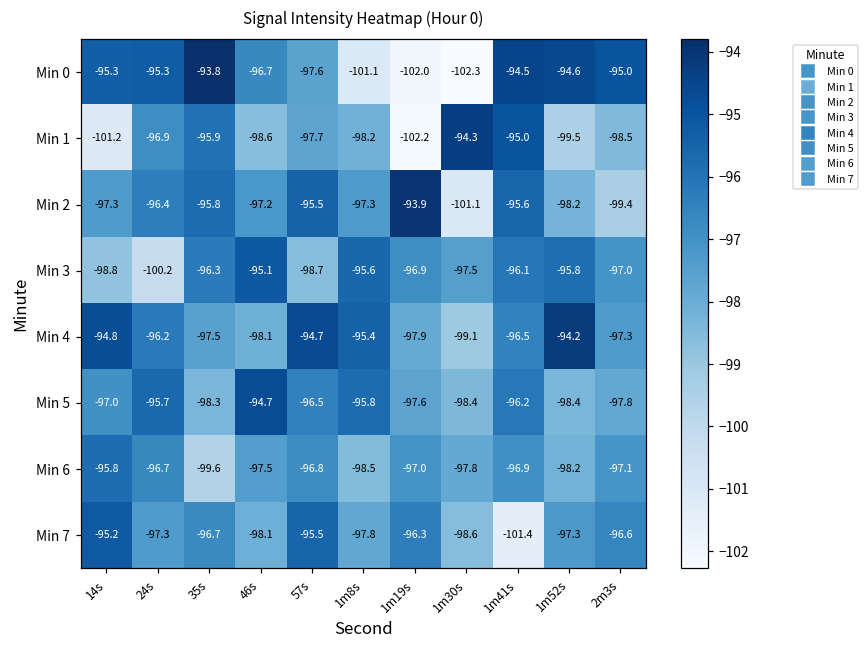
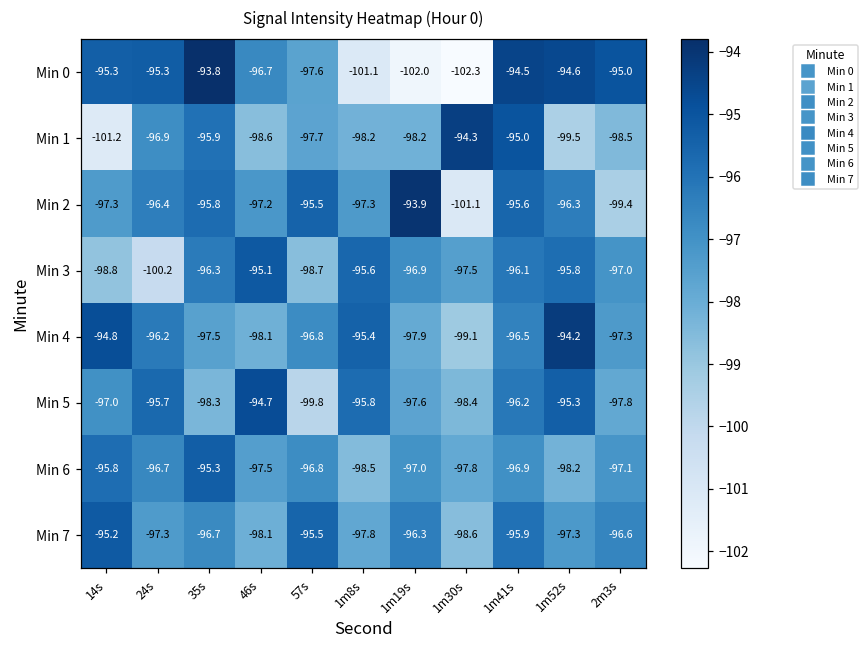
  {
    "Min 0": {
      "14s": -95.3,
      "24s": -95.3,
      "35s": -93.8,
      "46s": -96.7,
      "57s": -97.6,
      "1m8s": -101.1,
      "1m19s": -102.0,
      "1m30s": -102.3,
      "1m41s": -94.5,
      "1m52s": -94.6,
      "2m3s": -95.0
    },
    "Min 1": {
      "14s": -101.2,
      "24s": -96.9,
      "35s": -95.9,
      "46s": -98.6,
      "57s": -97.7,
      "1m8s": -98.2,
-     "1m19s": -102.2,
+     "1m19s": -98.2,
      "1m30s": -94.3,
      "1m41s": -95.0,
      "1m52s": -99.5,
      "2m3s": -98.5
    },
    "Min 2": {
      "14s": -97.3,
      "24s": -96.4,
      "35s": -95.8,
      "46s": -97.2,
      "57s": -95.5,
      "1m8s": -97.3,
      "1m19s": -93.9,
      "1m30s": -101.1,
      "1m41s": -95.6,
-     "1m52s": -98.2,
+     "1m52s": -96.3,
      "2m3s": -99.4
    },
    "Min 3": {
      "14s": -98.8,
      "24s": -100.2,
      "35s": -96.3,
      "46s": -95.1,
      "57s": -98.7,
      "1m8s": -95.6,
      "1m19s": -96.9,
      "1m30s": -97.5,
      "1m41s": -96.1,
      "1m52s": -95.8,
      "2m3s": -97.0
    },
    "Min 4": {
      "14s": -94.8,
      "24s": -96.2,
      "35s": -97.5,
      "46s": -98.1,
-     "57s": -94.7,
+     "57s": -96.8,
      "1m8s": -95.4,
      "1m19s": -97.9,
      "1m30s": -99.1,
      "1m41s": -96.5,
      "1m52s": -94.2,
      "2m3s": -97.3
    },
    "Min 5": {
      "14s": -97.0,
      "24s": -95.7,
      "35s": -98.3,
      "46s": -94.7,
-     "57s": -96.5,
+     "57s": -99.8,
      "1m8s": -95.8,
      "1m19s": -97.6,
      "1m30s": -98.4,
      "1m41s": -96.2,
-     "1m52s": -98.4,
+     "1m52s": -95.3,
      "2m3s": -97.8
    },
    "Min 6": {
      "14s": -95.8,
      "24s": -96.7,
-     "35s": -99.6,
+     "35s": -95.3,
      "46s": -97.5,
      "57s": -96.8,
      "1m8s": -98.5,
      "1m19s": -97.0,
      "1m30s": -97.8,
      "1m41s": -96.9,
      "1m52s": -98.2,
      "2m3s": -97.1
    },
    "Min 7": {
      "14s": -95.2,
      "24s": -97.3,
      "35s": -96.7,
      "46s": -98.1,
      "57s": -95.5,
      "1m8s": -97.8,
      "1m19s": -96.3,
      "1m30s": -98.6,
-     "1m41s": -101.4,
+     "1m41s": -95.9,
      "1m52s": -97.3,
      "2m3s": -96.6
    }
  }
